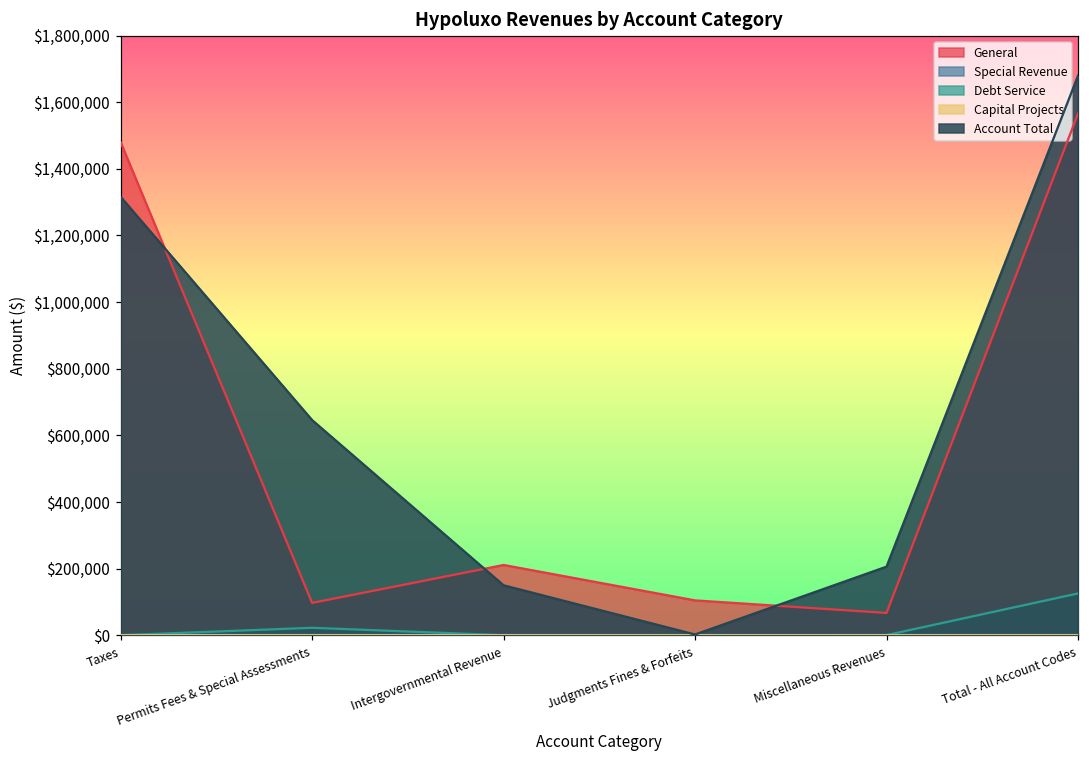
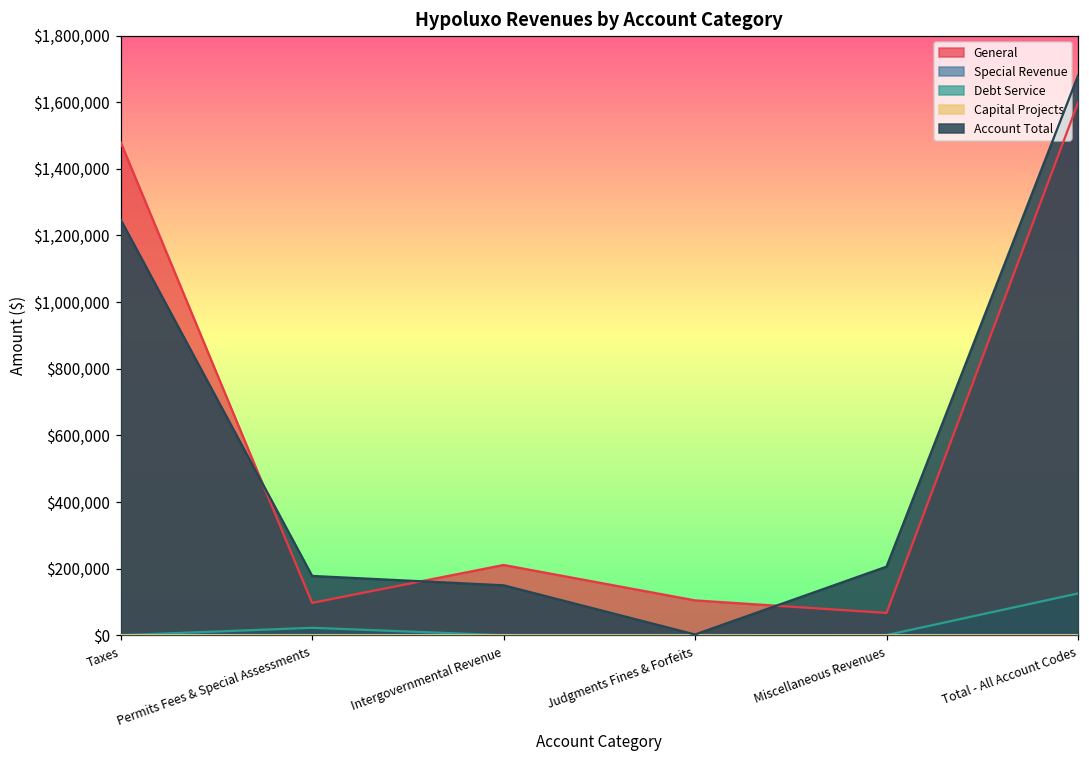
  {
    "General": {
      "Taxes": "$1,480,000",
      "Permits Fees & Special Assessments": "$100,000",
      "Intergovernmental Revenue": "$210,000",
      "Judgments Fines & Forfeits": "$100,000",
      "Miscellaneous Revenues": "$70,000",
-     "Total - All Account Codes": "$1,570,000"
+     "Total - All Account Codes": "$1,600,000"
    },
    "Capital Projects": {
      "Permits Fees & Special Assessments": "$0",
      "Total - All Account Codes": "$0"
    },
    "Debt Service": {
      "Permits Fees & Special Assessments": "$20,000",
      "Total - All Account Codes": "$130,000"
    },
    "Account Total": {
-     "Taxes": "$1,320,000",
-     "Permits Fees & Special Assessments": "$650,000",
+     "Taxes": "$1,250,000",
+     "Permits Fees & Special Assessments": "$180,000",
      "Intergovernmental Revenue": "$150,000",
      "Miscellaneous Revenues": "$210,000",
      "Total - All Account Codes": "$1,680,000"
    }
  }
